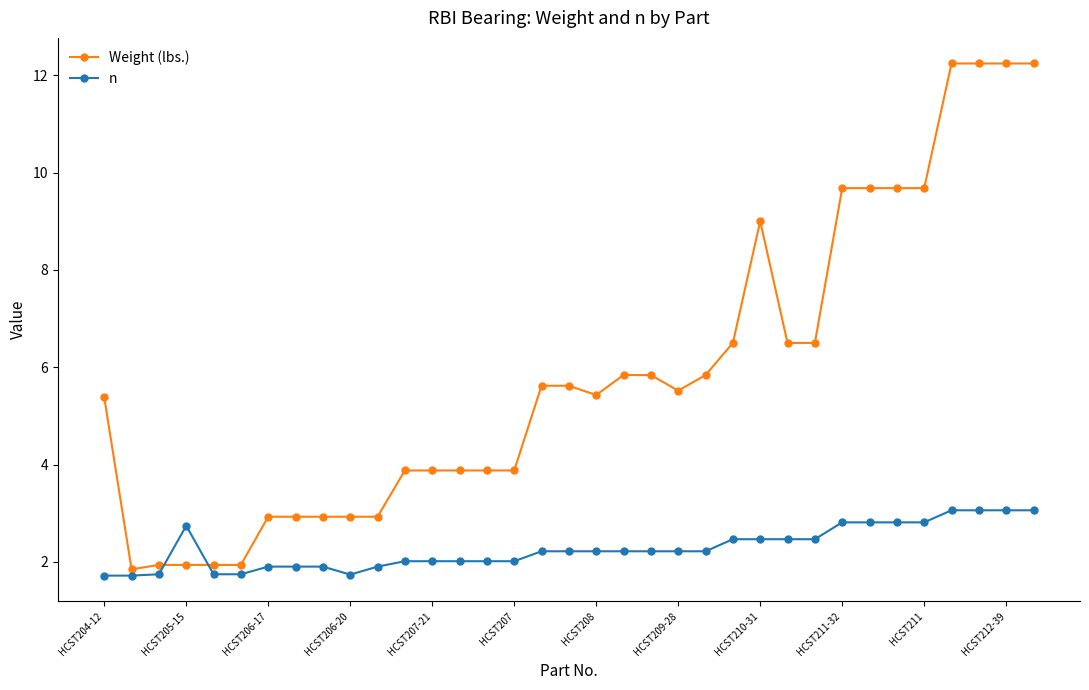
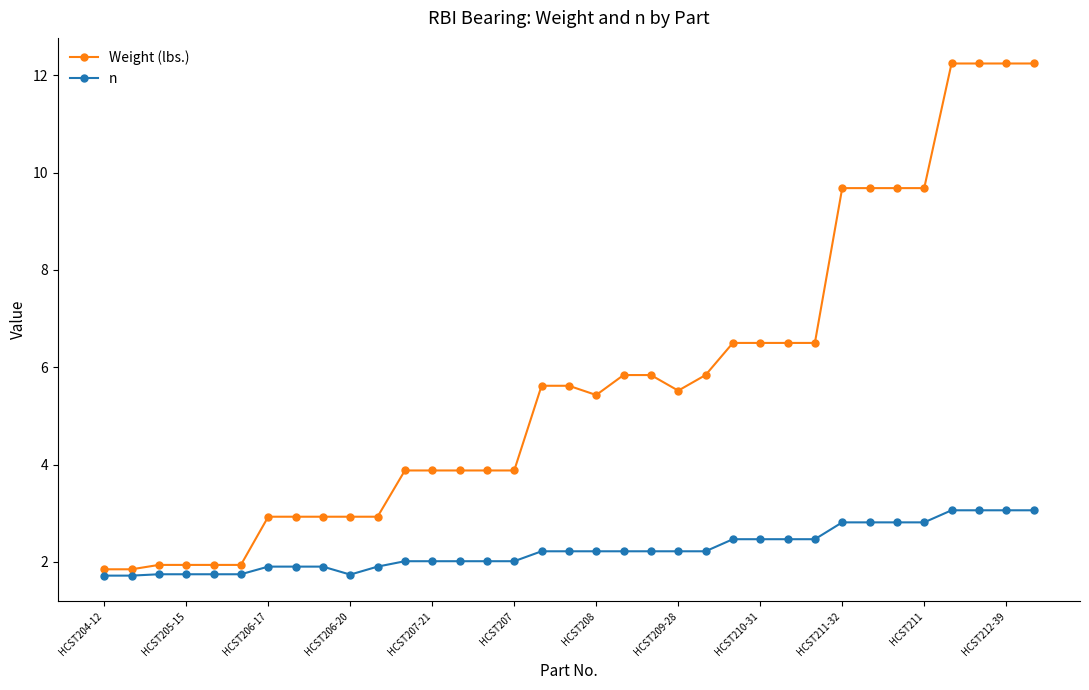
  {
    "Weight (lbs.)": {
-     "HCST204-12": 5.4,
+     "HCST204-12": 1.9,
      "HCST205-15": 1.9,
      "HCST206-17": 2.9,
      "HCST206-20": 2.9,
      "HCST207-21": 3.9,
      "HCST207": 3.9,
      "HCST208": 5.4,
      "HCST209-28": 5.5,
-     "HCST210-31": 9.0,
+     "HCST210-31": 6.5,
      "HCST211-32": 9.7,
      "HCST211": 9.7,
      "HCST212-39": 12.2
    },
    "n": {
      "HCST204-12": 1.7,
-     "HCST205-15": 2.7,
+     "HCST205-15": 1.7,
      "HCST206-17": 1.9,
      "HCST206-20": 1.7,
      "HCST207-21": 2.0,
      "HCST207": 2.0,
      "HCST208": 2.2,
      "HCST209-28": 2.2,
      "HCST210-31": 2.5,
      "HCST211-32": 2.8,
      "HCST211": 2.8,
      "HCST212-39": 3.1
    }
  }
